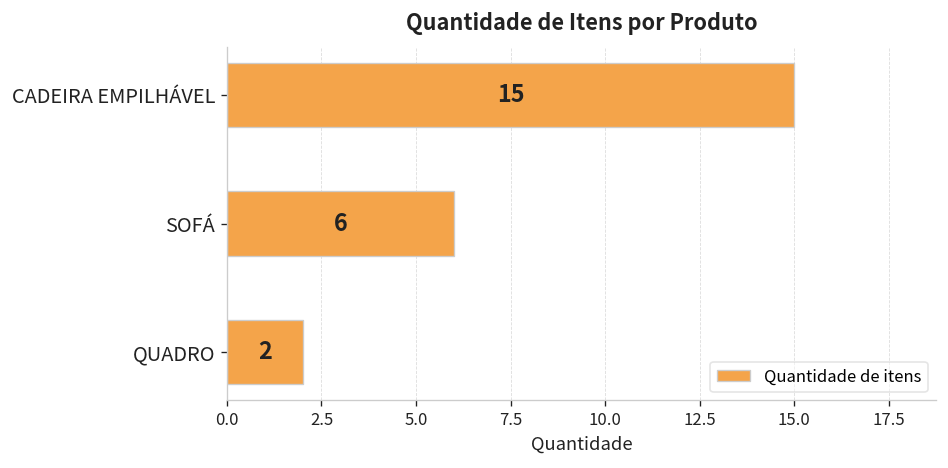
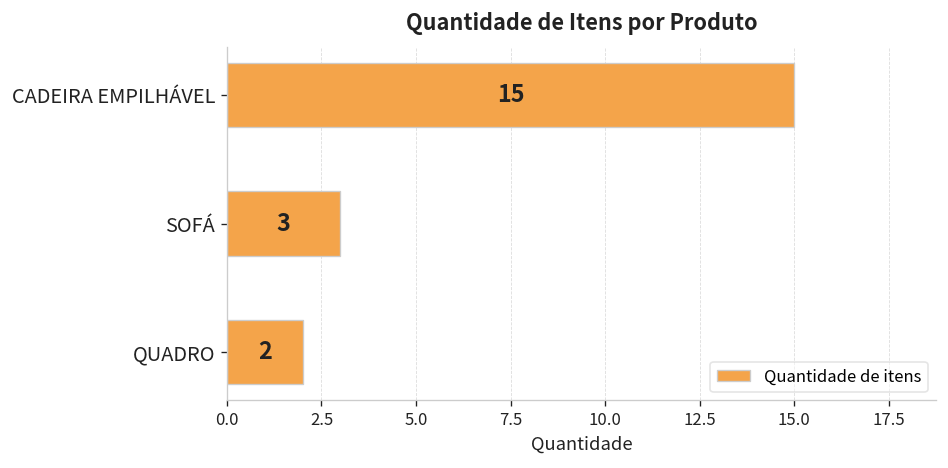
  {
    "CADEIRA EMPILHÁVEL": 15,
-   "SOFÁ": 6,
+   "SOFÁ": 3,
    "QUADRO": 2
  }
